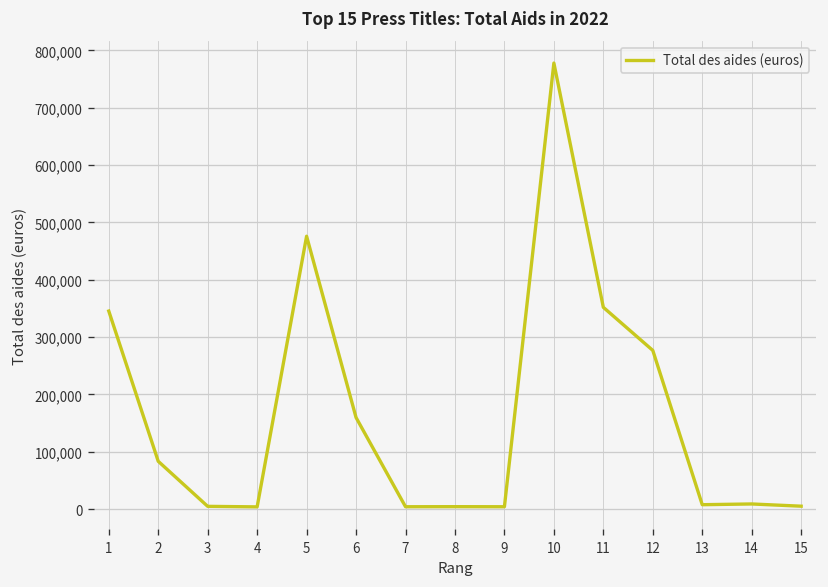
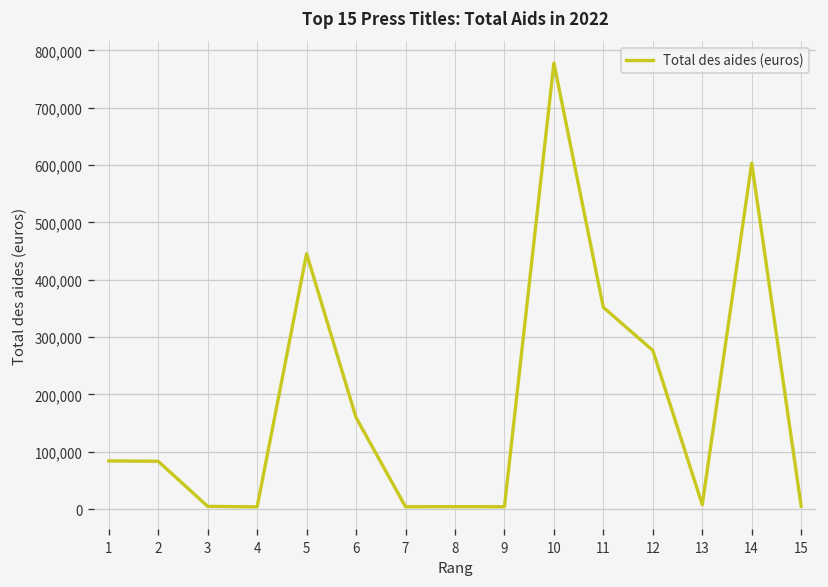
  {
-   "1": "350,000",
+   "1": "80,000",
    "2": "80,000",
    "3": "0",
    "4": "0",
-   "5": "480,000",
+   "5": "450,000",
    "6": "160,000",
    "7": "0",
    "8": "0",
    "9": "0",
    "10": "780,000",
    "11": "350,000",
    "12": "280,000",
    "13": "10,000",
-   "14": "10,000",
+   "14": "600,000",
    "15": "10,000"
  }
